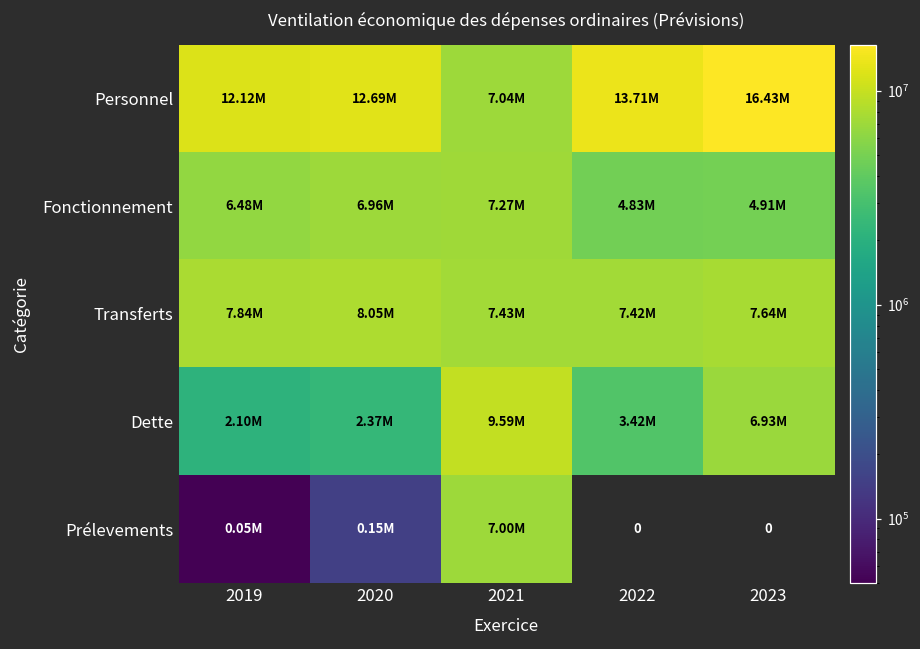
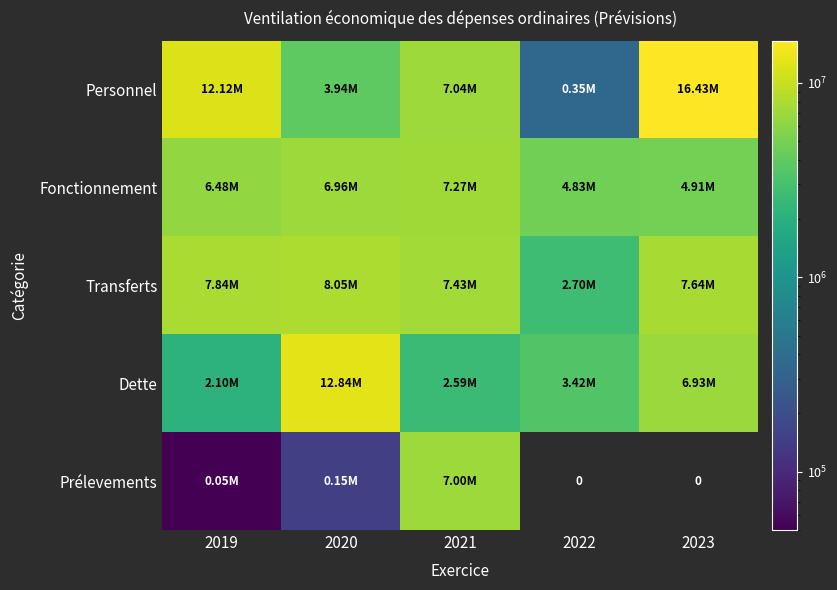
  {
    "Personnel": {
      "2019": "12.12M",
-     "2020": "12.69M",
+     "2020": "3.94M",
      "2021": "7.04M",
-     "2022": "13.71M",
+     "2022": "0.35M",
      "2023": "16.43M"
    },
    "Fonctionnement": {
      "2019": "6.48M",
      "2020": "6.96M",
      "2021": "7.27M",
      "2022": "4.83M",
      "2023": "4.91M"
    },
    "Transferts": {
      "2019": "7.84M",
      "2020": "8.05M",
      "2021": "7.43M",
-     "2022": "7.42M",
+     "2022": "2.70M",
      "2023": "7.64M"
    },
    "Dette": {
      "2019": "2.10M",
-     "2020": "2.37M",
-     "2021": "9.59M",
+     "2020": "12.84M",
+     "2021": "2.59M",
      "2022": "3.42M",
      "2023": "6.93M"
    },
    "Prélevements": {
      "2019": "0.05M",
      "2020": "0.15M",
      "2021": "7.00M",
      "2022": "0",
      "2023": "0"
    }
  }
